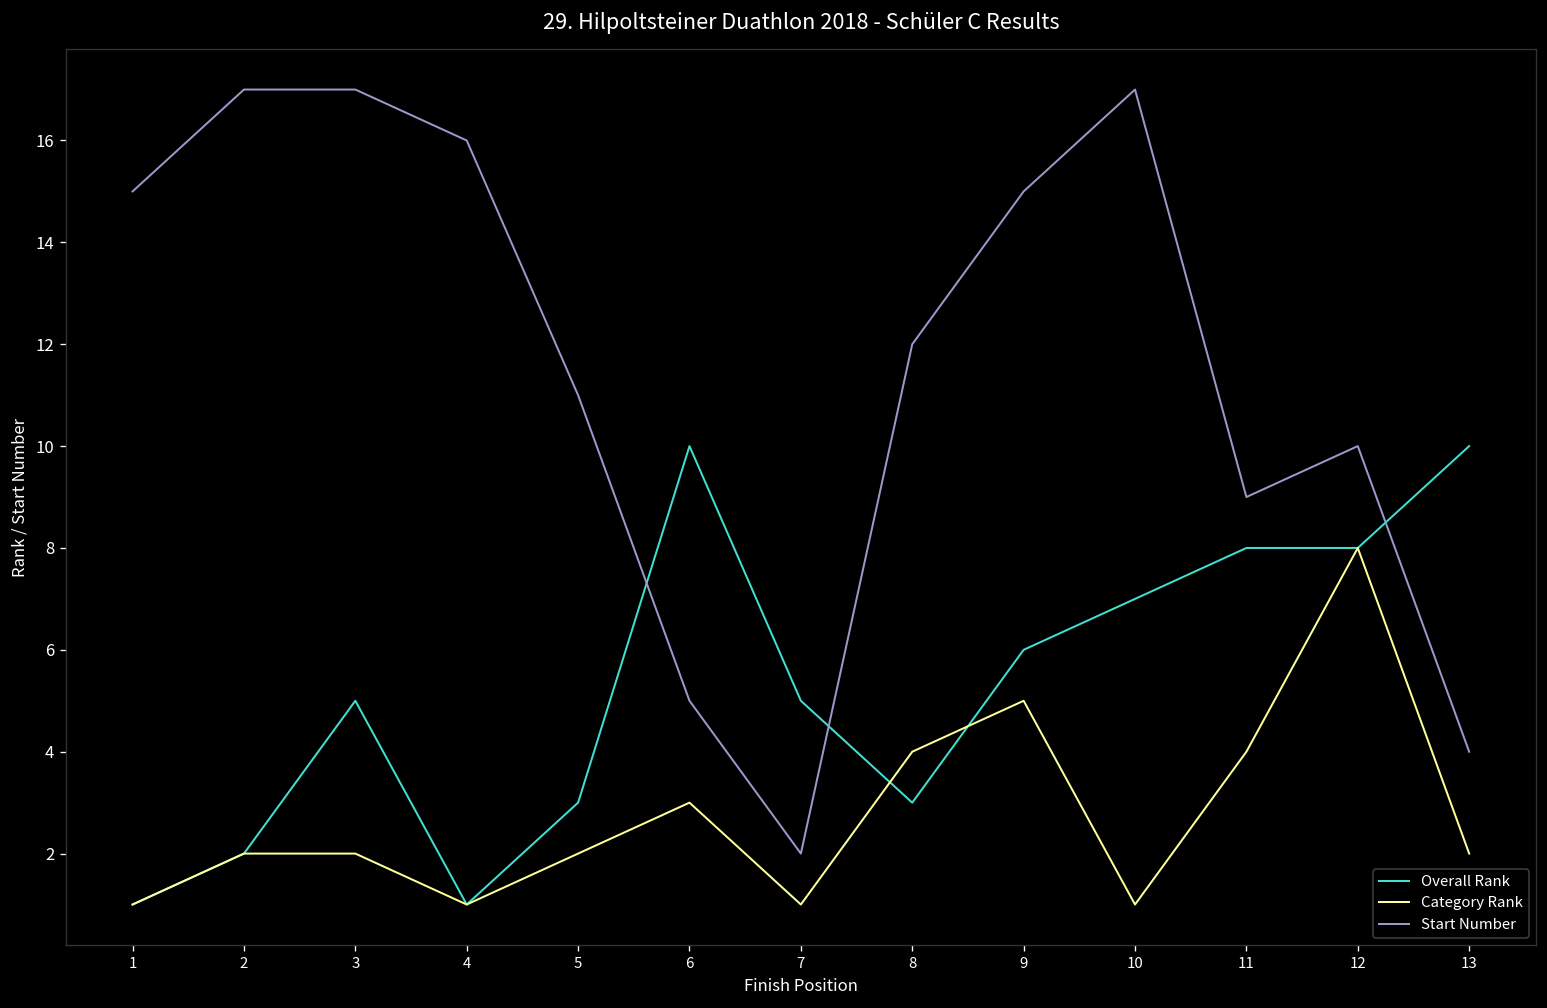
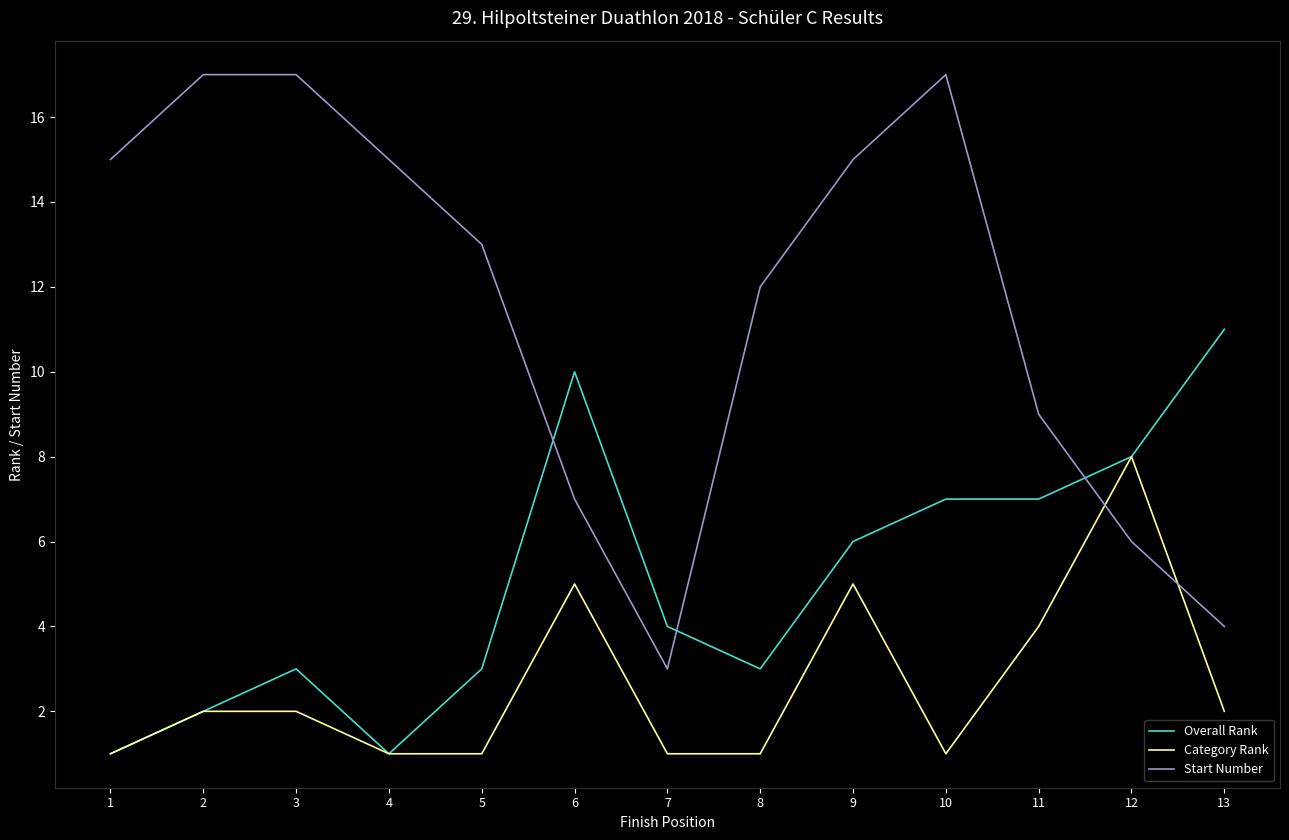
  {
    "Overall Rank": {
-     "3": 5,
+     "3": 3,
      "5": 3,
      "6": 10,
-     "7": 5,
+     "7": 4,
      "8": 3,
      "9": 6,
      "10": 7,
-     "11": 8,
-     "13": 10
+     "11": 7,
+     "13": 11
    },
    "Category Rank": {
      "3": 2,
-     "5": 2,
-     "6": 3,
+     "5": 1,
+     "6": 5,
      "7": 1,
-     "8": 4,
+     "8": 1,
      "9": 5,
      "10": 1,
      "11": 4,
      "13": 2
    },
    "Start Number": {
      "1": 15,
      "2": 17,
      "3": 17,
-     "4": 16,
-     "5": 11,
-     "6": 5,
-     "7": 2,
+     "4": 15,
+     "5": 13,
+     "6": 7,
+     "7": 3,
      "8": 12,
      "9": 15,
      "10": 17,
      "11": 9,
-     "12": 10,
+     "12": 6,
      "13": 4
    }
  }
